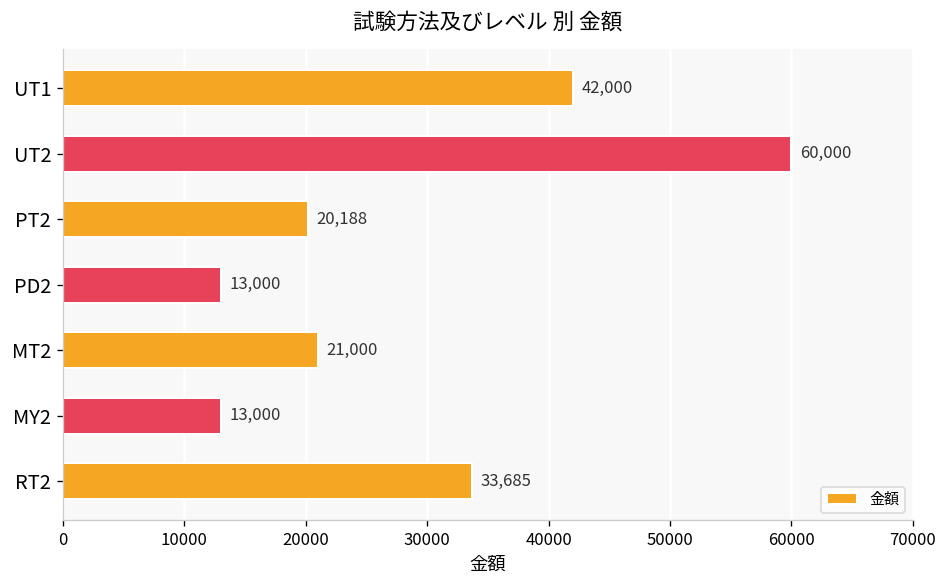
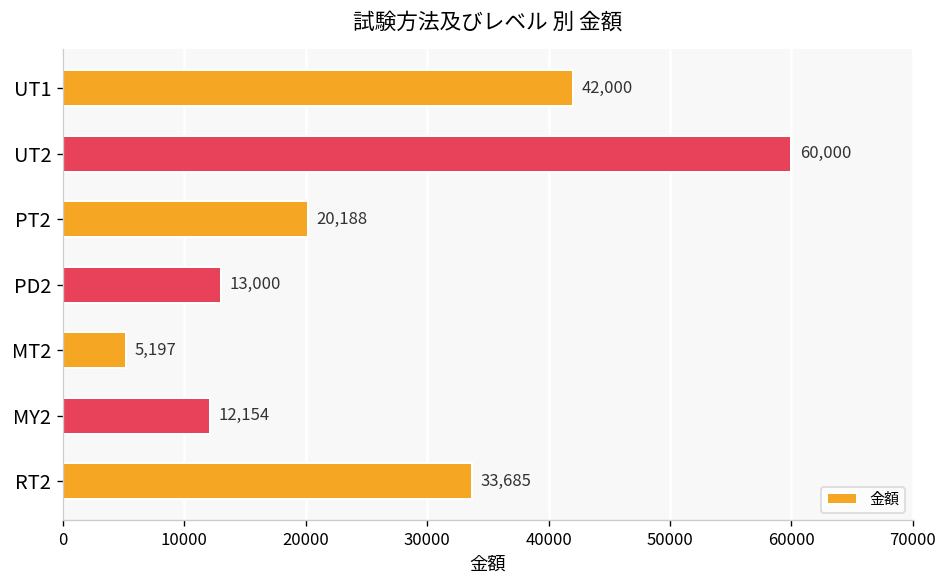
  {
    "UT1": "42,000",
    "UT2": "60,000",
    "PT2": "20,188",
    "PD2": "13,000",
-   "MT2": "21,000",
-   "MY2": "13,000",
+   "MT2": "5,197",
+   "MY2": "12,154",
    "RT2": "33,685"
  }
